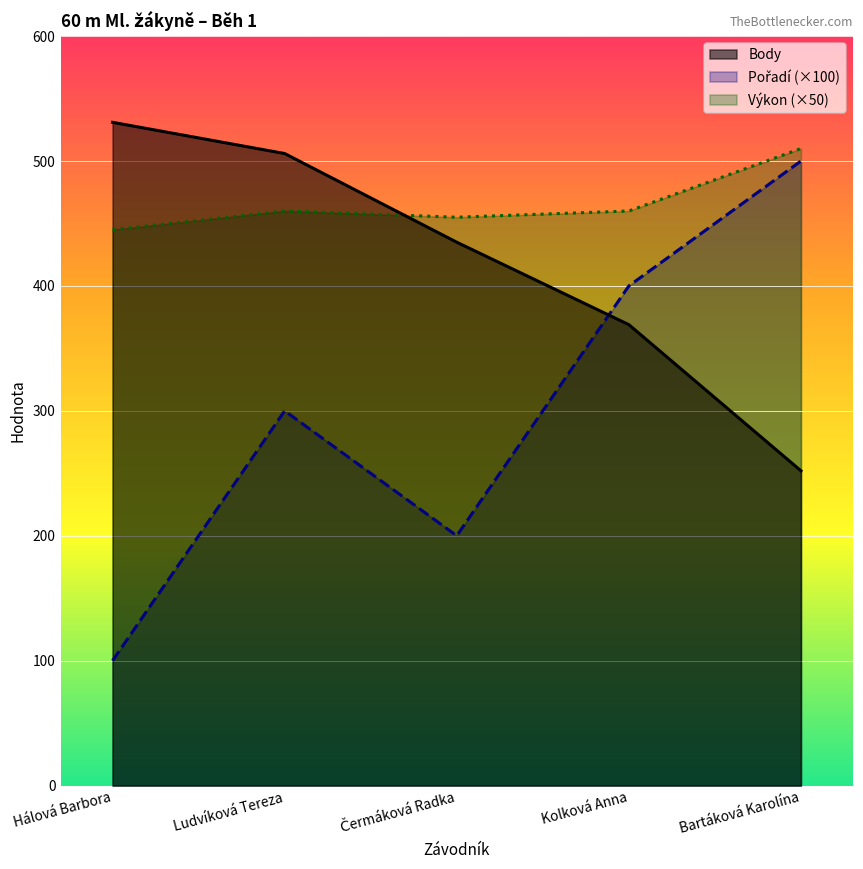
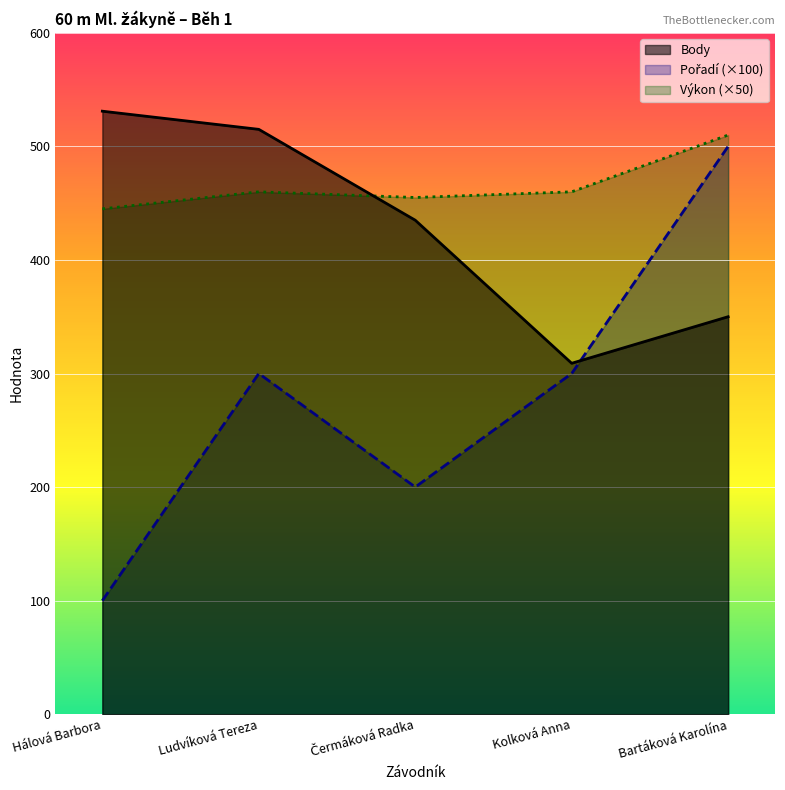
  {
    "Body": {
      "Hálová Barbora": 531,
-     "Ludvíková Tereza": 506,
+     "Ludvíková Tereza": 515,
      "Čermáková Radka": 435,
-     "Kolková Anna": 369,
-     "Bartáková Karolína": 252
+     "Kolková Anna": 309,
+     "Bartáková Karolína": 350
    },
    "Pořadí (×100)": {
      "Hálová Barbora": 100,
      "Ludvíková Tereza": 300,
      "Čermáková Radka": 200,
-     "Kolková Anna": 400,
+     "Kolková Anna": 300,
      "Bartáková Karolína": 500
    },
    "Výkon (×50)": {
      "Hálová Barbora": 445,
      "Ludvíková Tereza": 460,
      "Čermáková Radka": 455,
      "Kolková Anna": 460,
      "Bartáková Karolína": 510
    }
  }
